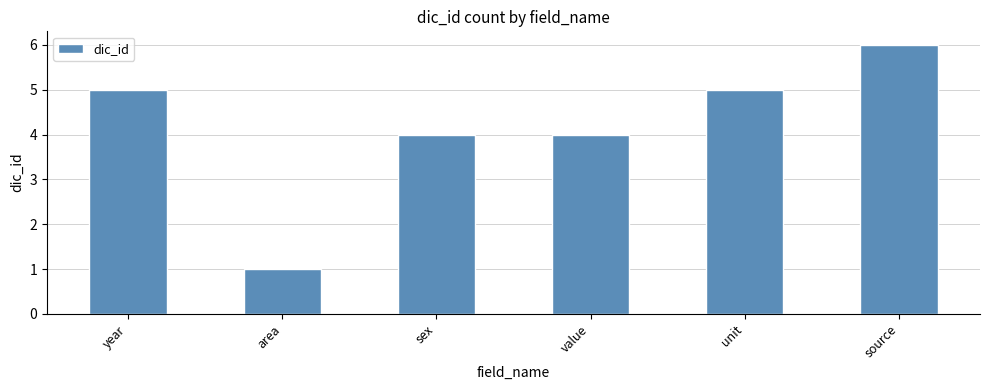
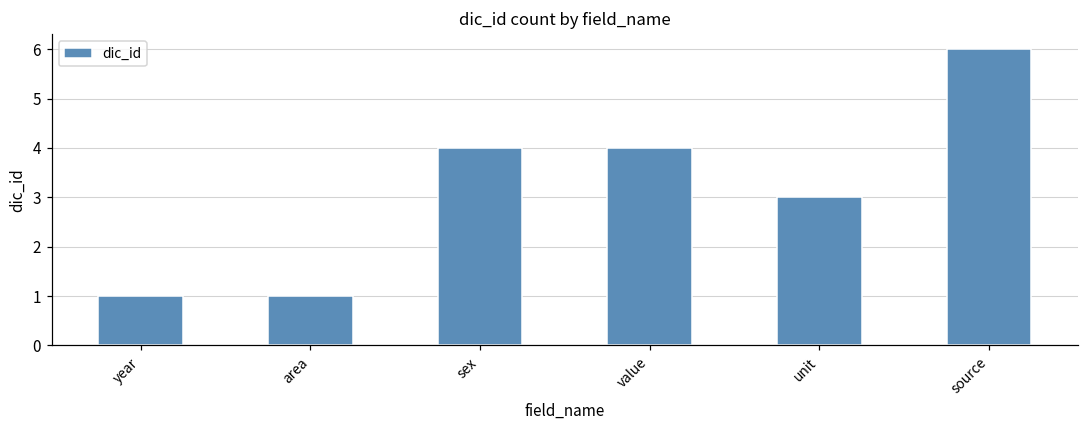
  {
-   "year": 5,
+   "year": 1,
    "area": 1,
    "sex": 4,
    "value": 4,
-   "unit": 5,
+   "unit": 3,
    "source": 6
  }
